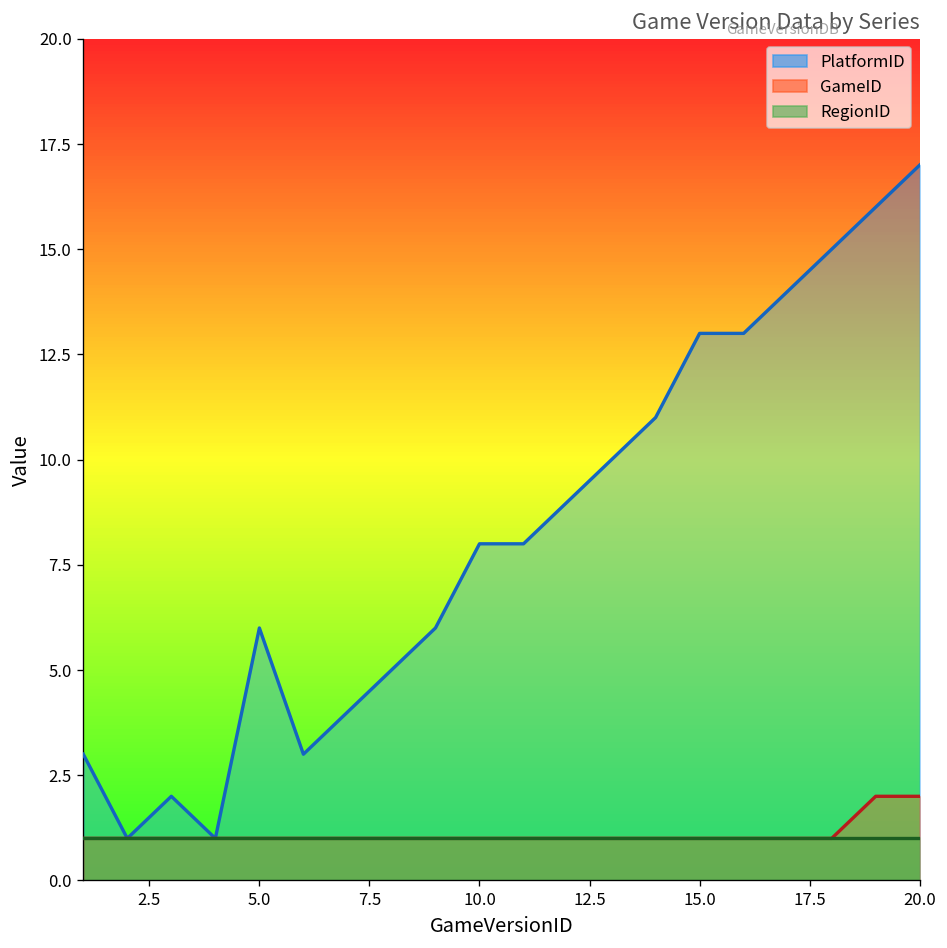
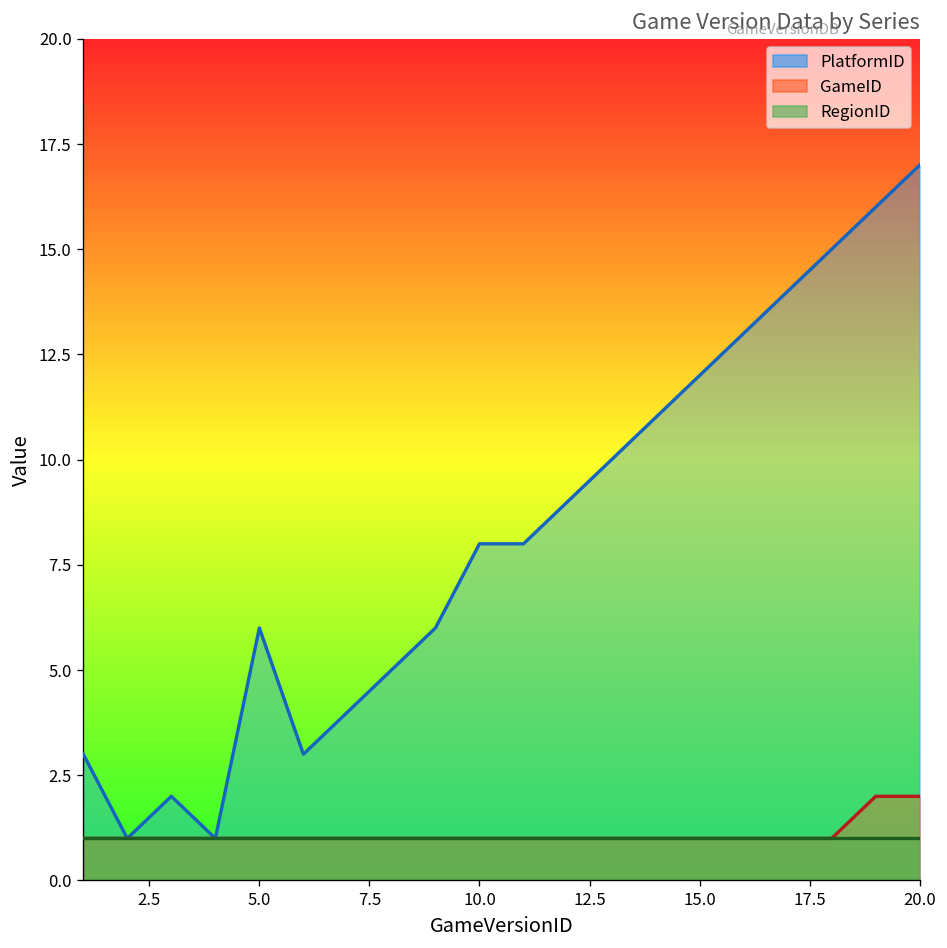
  {
    "PlatformID": {
      "5.0": 6,
      "10.0": 8,
-     "15.0": 13,
+     "15.0": 12,
      "20.0": 17
    },
    "GameID": {
      "20.0": 2
    },
    "RegionID": {
      "20.0": 1
    }
  }
